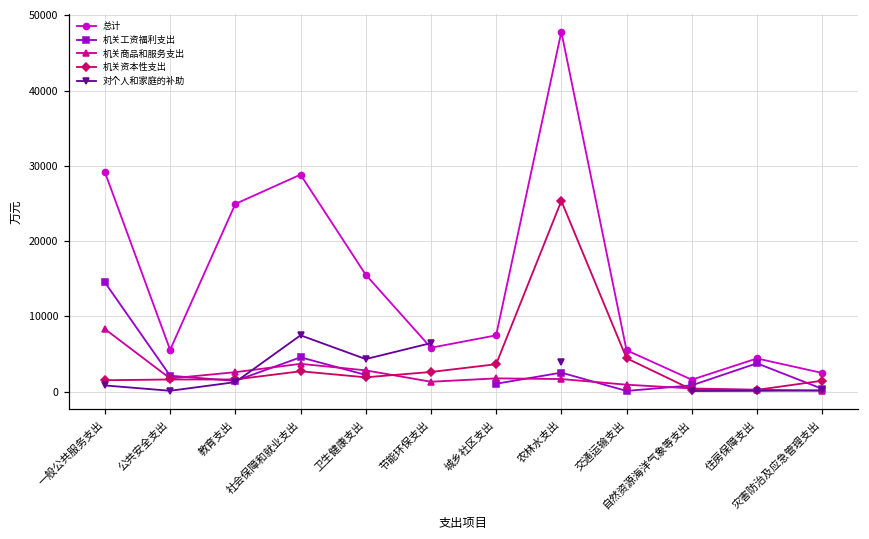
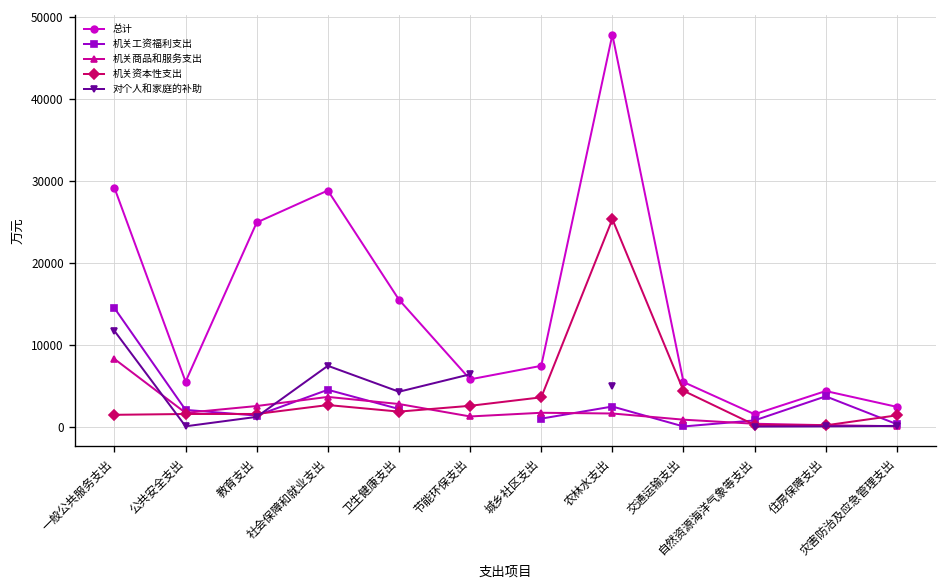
  {
    "对个人和家庭的补助": {
-     "一般公共服务支出": 1000,
+     "一般公共服务支出": 12000,
      "公共安全支出": 0,
      "社会保障和就业支出": 7000,
      "卫生健康支出": 4000,
      "节能环保支出": 6000,
-     "农林水支出": 4000
+     "农林水支出": 5000
    }
  }
